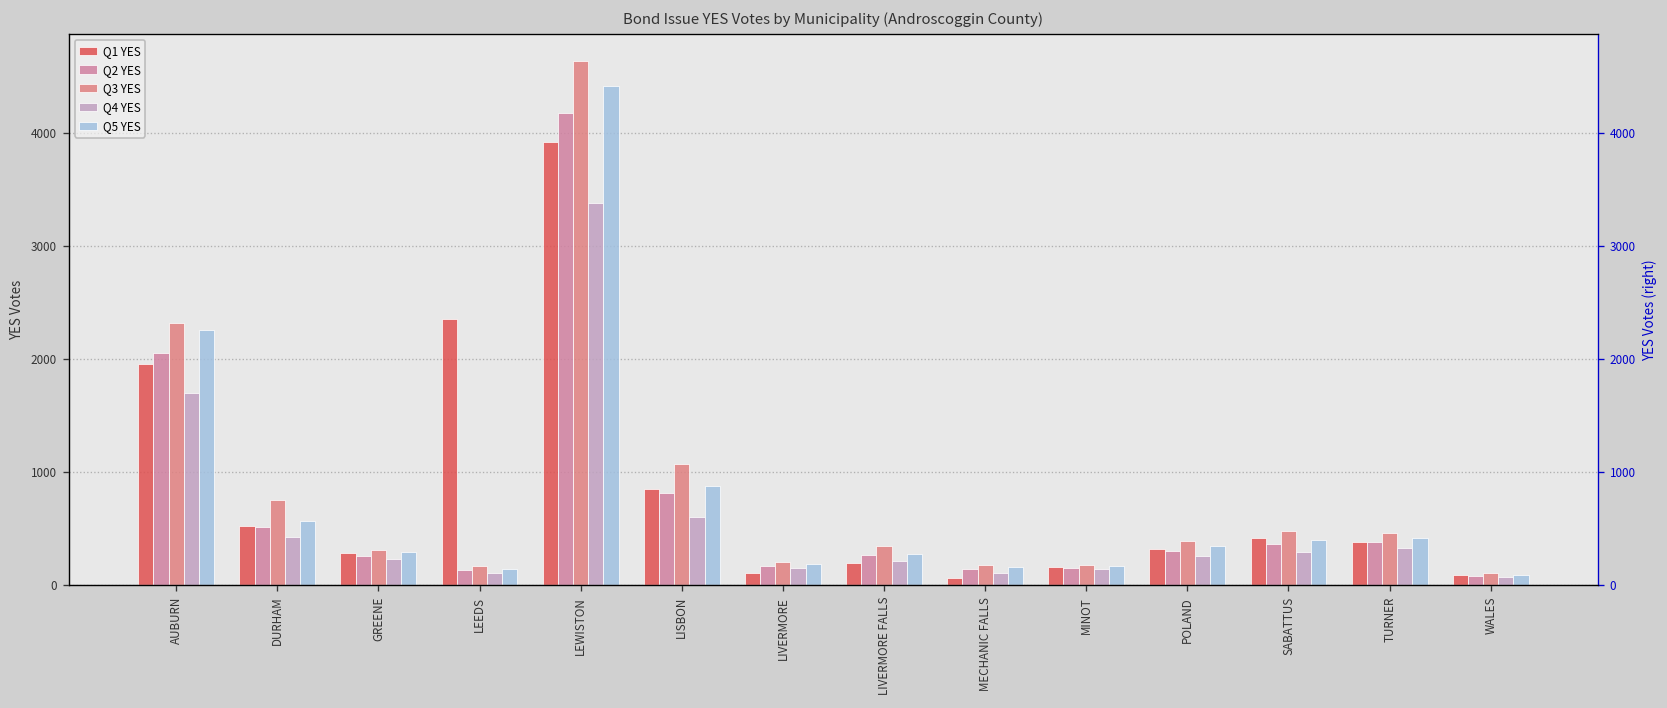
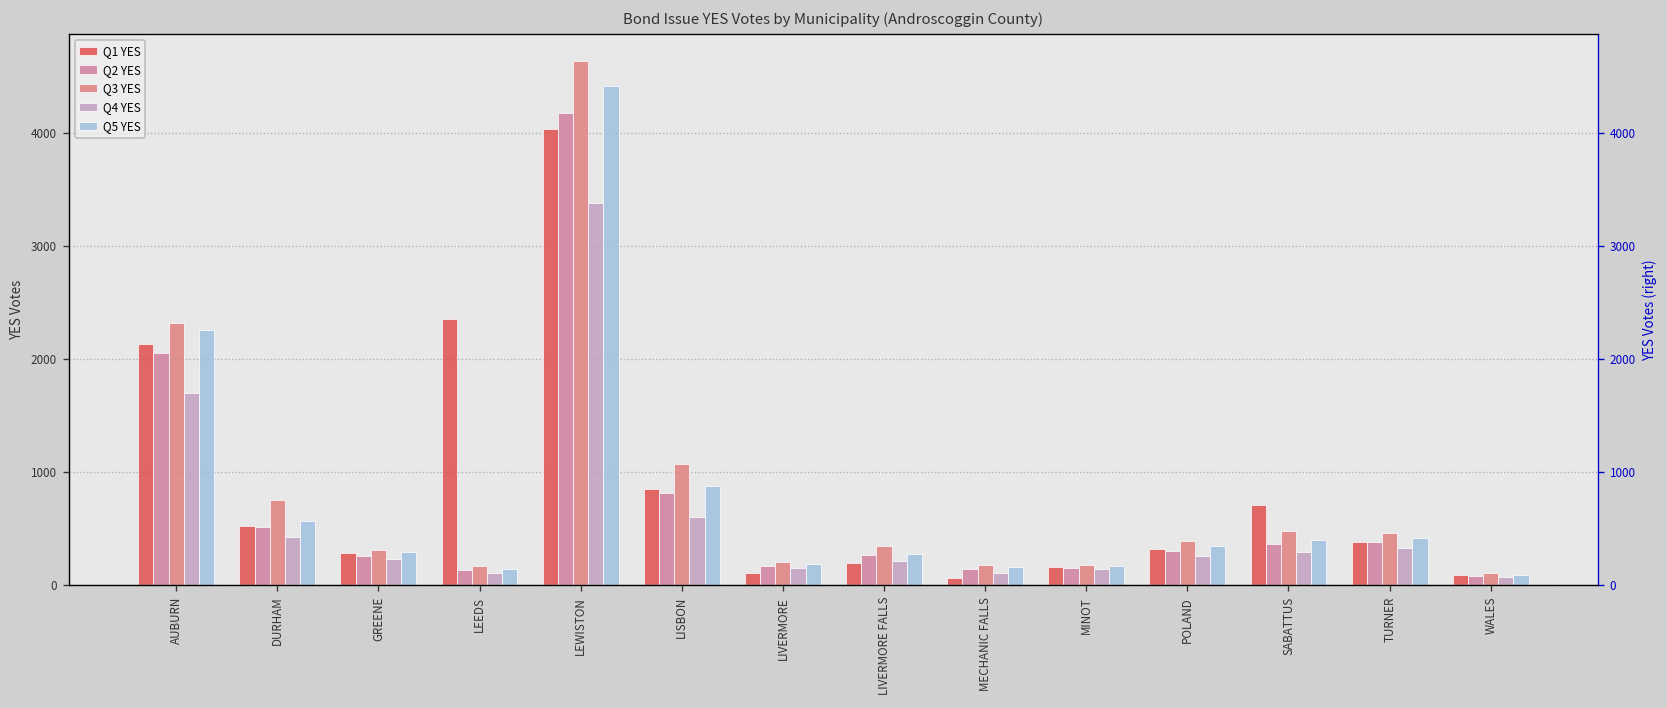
  {
    "Q1 YES": {
-     "AUBURN": 2000,
+     "AUBURN": 2100,
      "DURHAM": 500,
      "GREENE": 300,
      "LEEDS": 2400,
-     "LEWISTON": 3900,
+     "LEWISTON": 4000,
      "LISBON": 900,
      "LIVERMORE": 100,
      "LIVERMORE FALLS": 200,
      "MECHANIC FALLS": 100,
      "MINOT": 200,
      "POLAND": 300,
-     "SABATTUS": 400,
+     "SABATTUS": 700,
      "TURNER": 400,
      "WALES": 100
    }
  }
